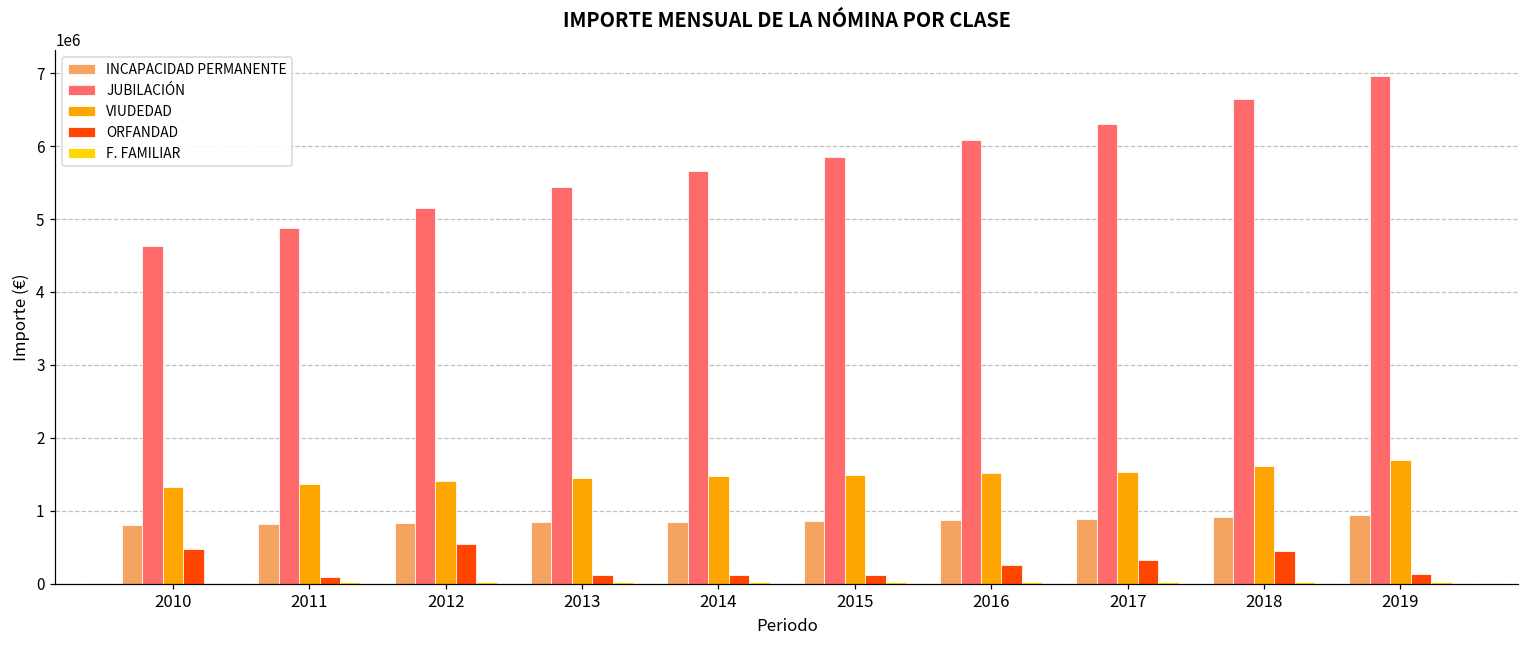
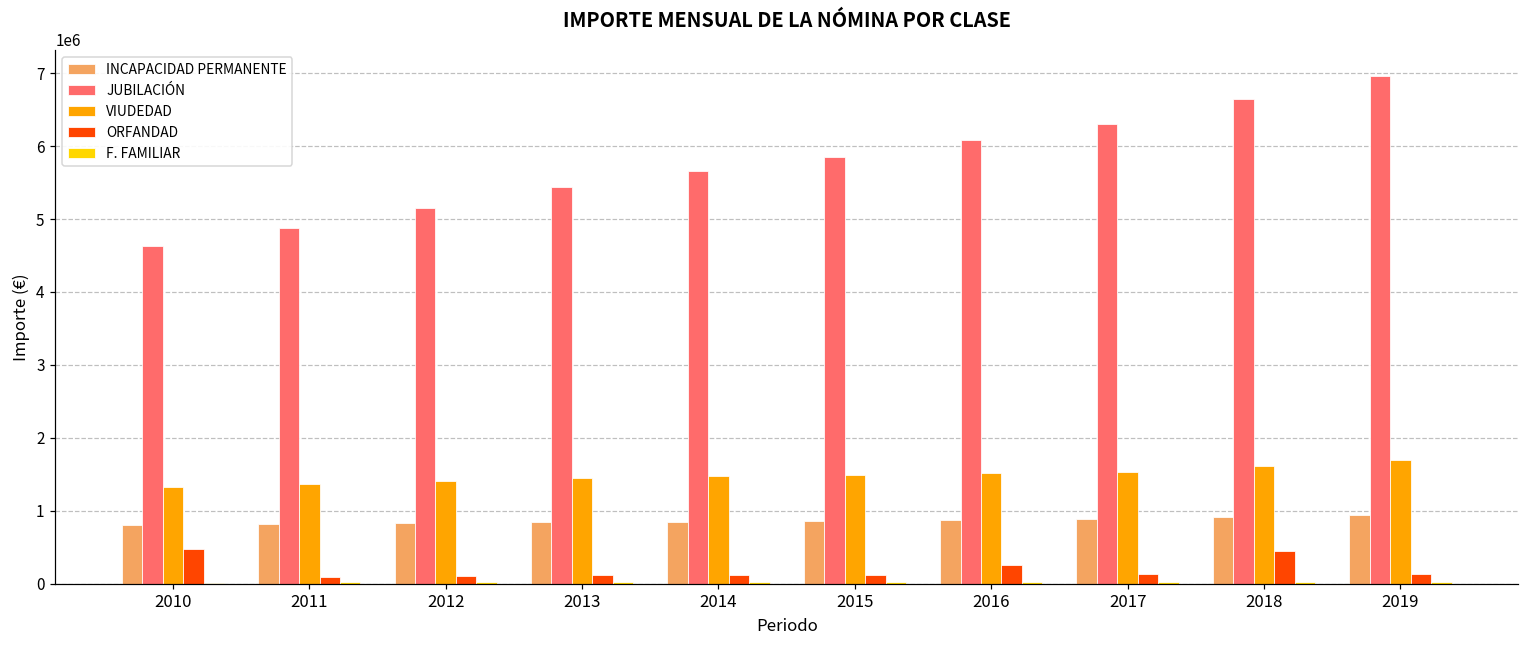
  {
    "ORFANDAD": {
      "2010": 500000,
      "2011": 100000,
-     "2012": 500000,
+     "2012": 100000,
      "2013": 100000,
      "2014": 100000,
      "2015": 100000,
      "2016": 300000,
-     "2017": 300000,
+     "2017": 100000,
      "2018": 500000,
      "2019": 100000
    }
  }
